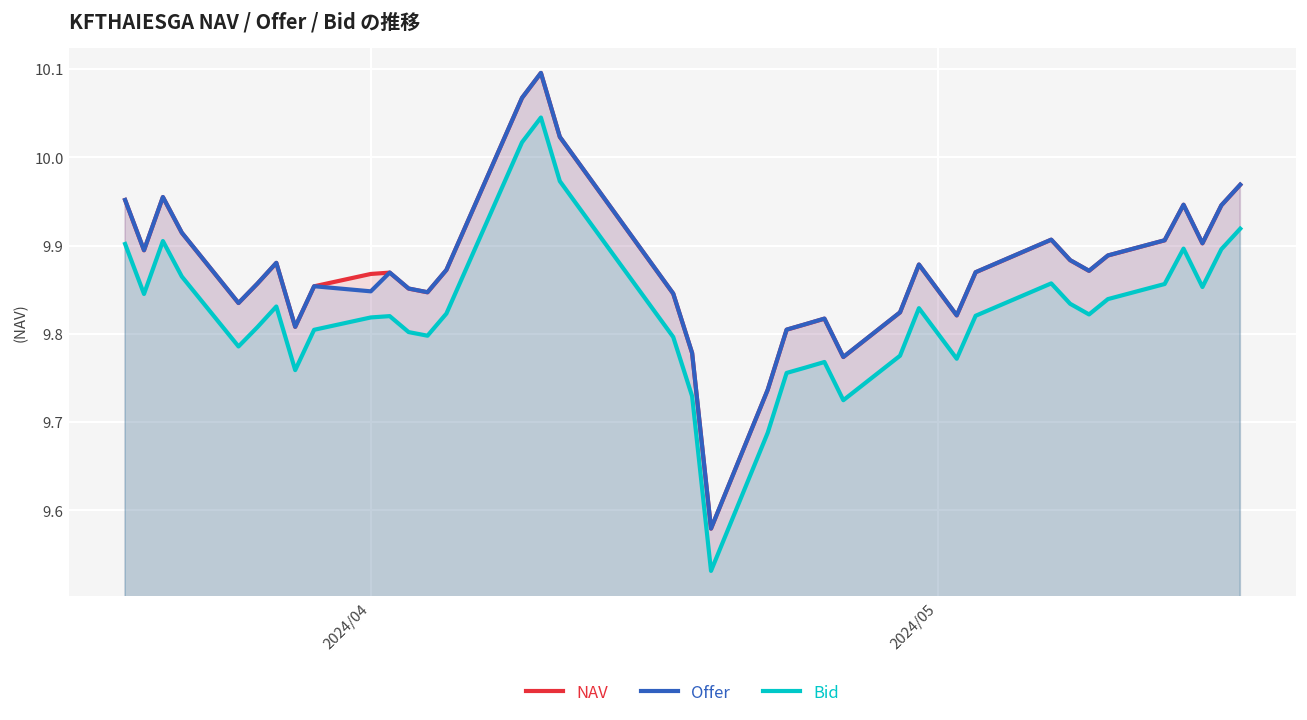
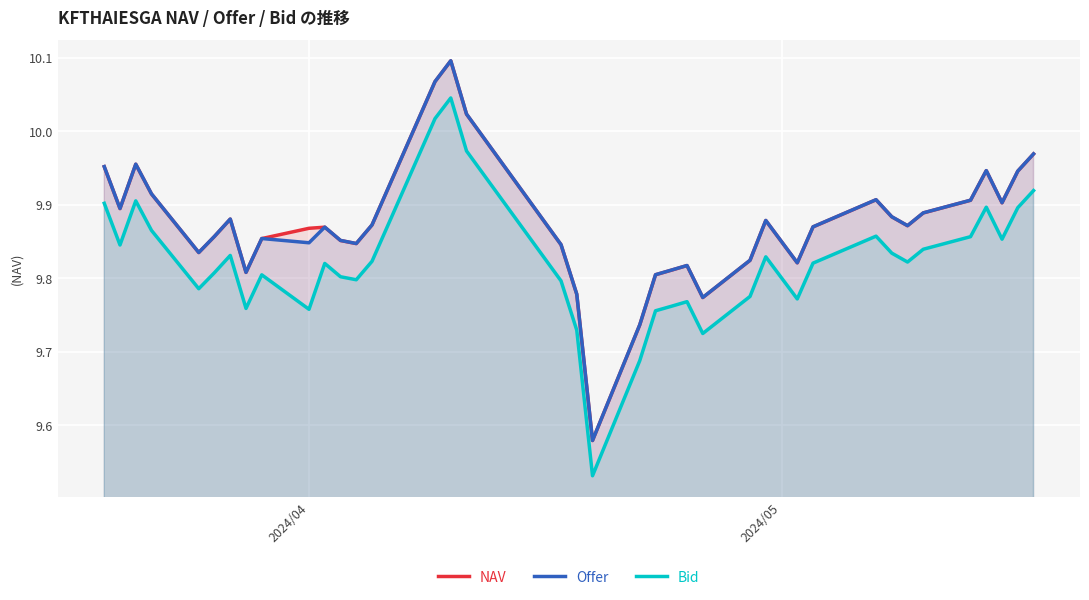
  {
    "NAV": {
      "2024/04": 9.87
    },
    "Offer": {
      "2024/04": 9.85
    },
    "Bid": {
-     "2024/04": 9.82
+     "2024/04": 9.76
    }
  }
